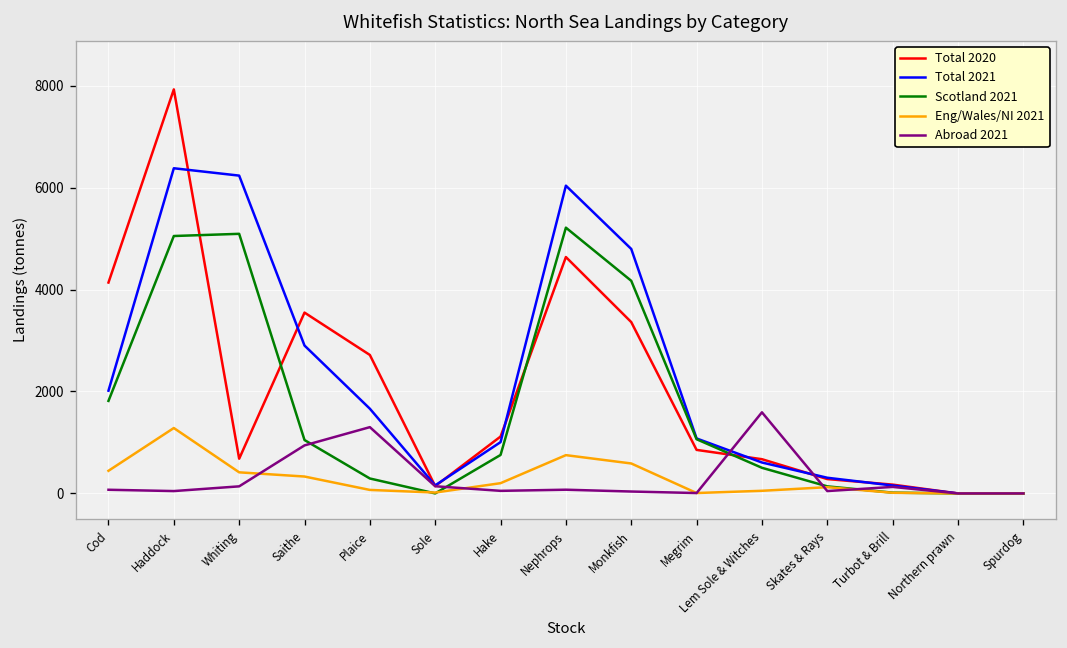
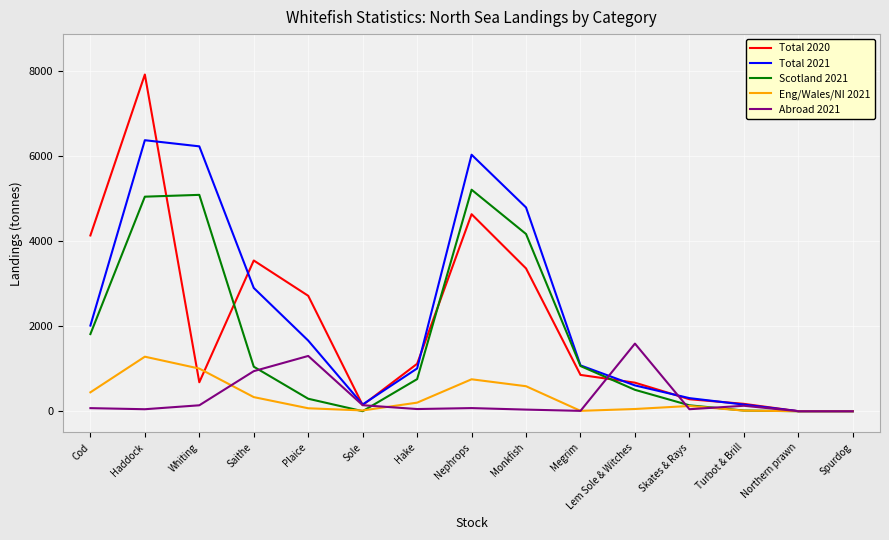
  {
    "Total 2020": {
      "Cod": 4100,
      "Haddock": 7900,
      "Whiting": 700,
      "Saithe": 3500,
      "Plaice": 2700,
      "Hake": 1100,
      "Nephrops": 4600,
      "Monkfish": 3400,
      "Megrim": 900,
      "Lem Sole & Witches": 700
    },
    "Total 2021": {
      "Cod": 2000,
      "Haddock": 6400,
      "Whiting": 6200,
      "Saithe": 2900,
      "Plaice": 1700,
      "Hake": 1000,
      "Nephrops": 6000,
      "Monkfish": 4800,
      "Lem Sole & Witches": 600
    },
    "Scotland 2021": {
      "Cod": 1800,
      "Haddock": 5000,
      "Whiting": 5100,
      "Saithe": 1000,
      "Plaice": 300,
      "Hake": 800,
      "Nephrops": 5200,
      "Monkfish": 4200,
      "Lem Sole & Witches": 500
    },
    "Eng/Wales/NI 2021": {
      "Cod": 400,
      "Haddock": 1300,
-     "Whiting": 400,
+     "Whiting": 1000,
      "Saithe": 300,
      "Plaice": 100,
      "Hake": 200,
      "Nephrops": 800,
      "Monkfish": 600,
      "Lem Sole & Witches": 100
    },
    "Abroad 2021": {
      "Cod": 100,
      "Haddock": 0,
      "Whiting": 100,
      "Saithe": 900,
      "Plaice": 1300,
      "Hake": 100,
      "Nephrops": 100,
      "Monkfish": 0,
      "Lem Sole & Witches": 1600,
      "Skates & Rays": 0
    }
  }
